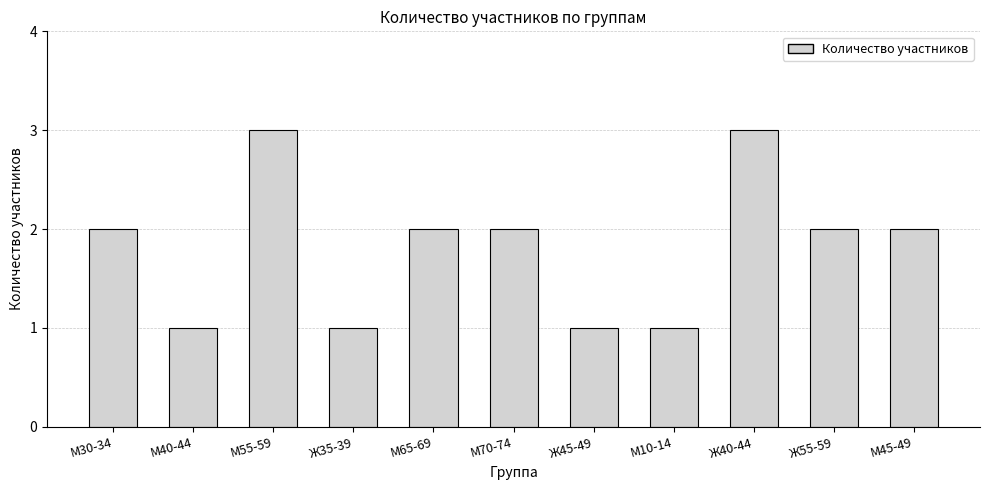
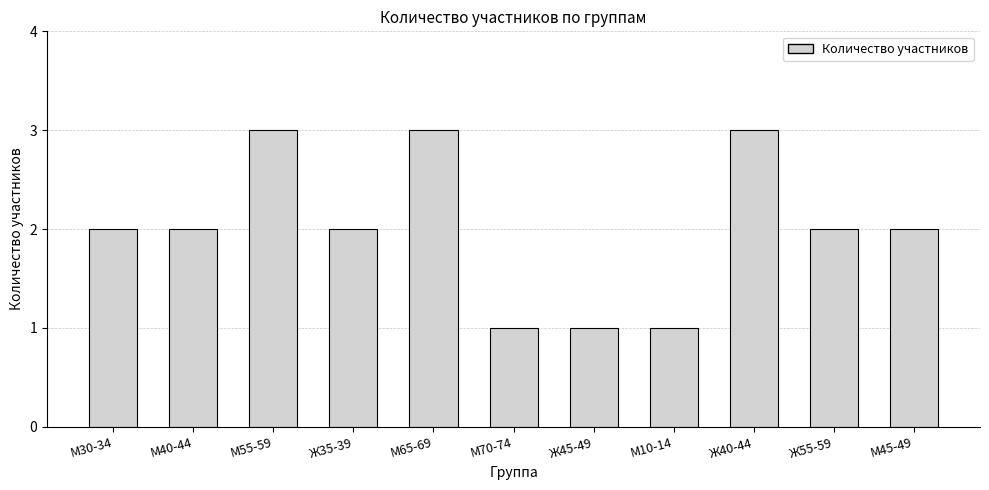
  {
    "М30-34": 2,
-   "М40-44": 1,
+   "М40-44": 2,
    "М55-59": 3,
-   "Ж35-39": 1,
-   "М65-69": 2,
-   "М70-74": 2,
+   "Ж35-39": 2,
+   "М65-69": 3,
+   "М70-74": 1,
    "Ж45-49": 1,
    "М10-14": 1,
    "Ж40-44": 3,
    "Ж55-59": 2,
    "М45-49": 2
  }
